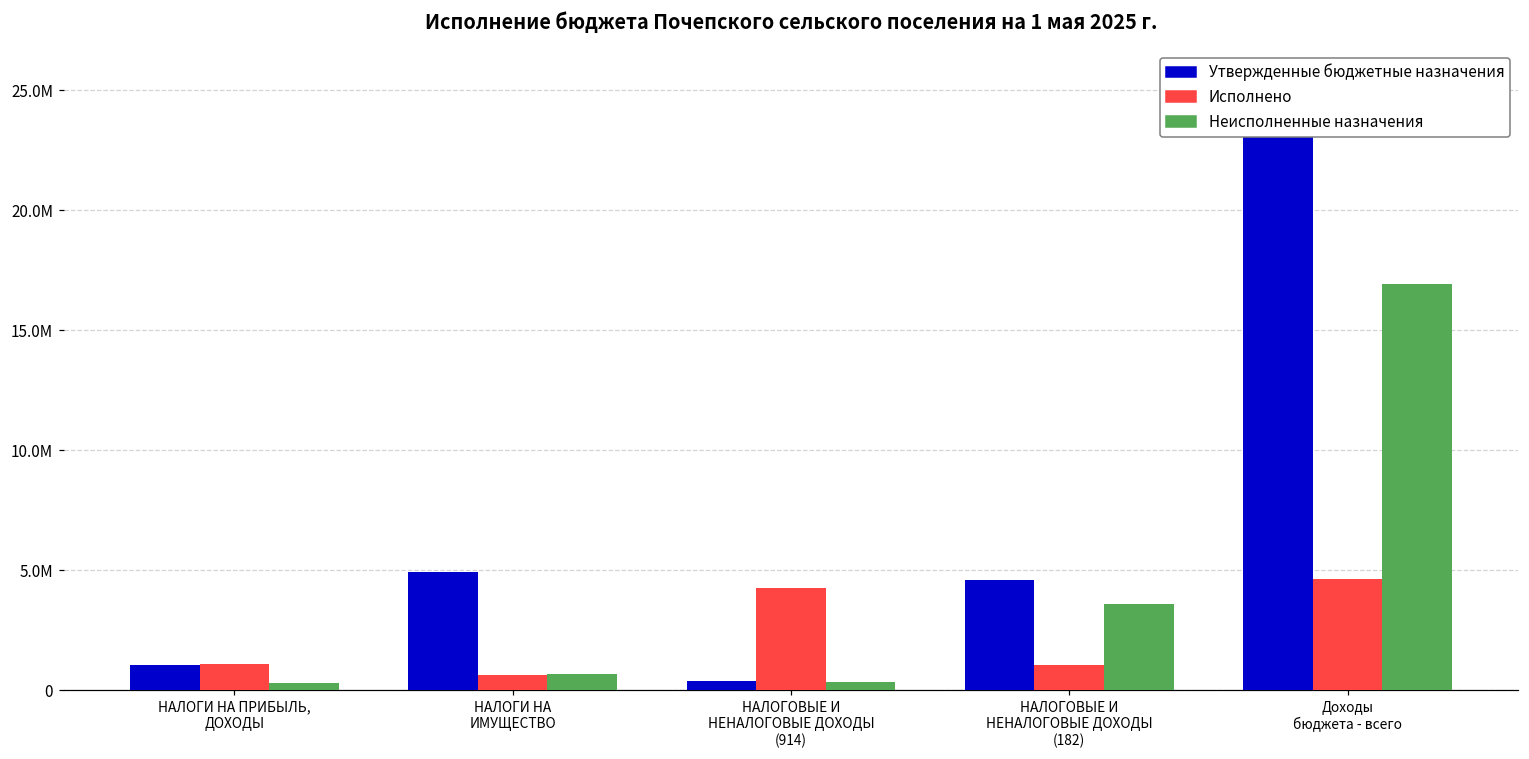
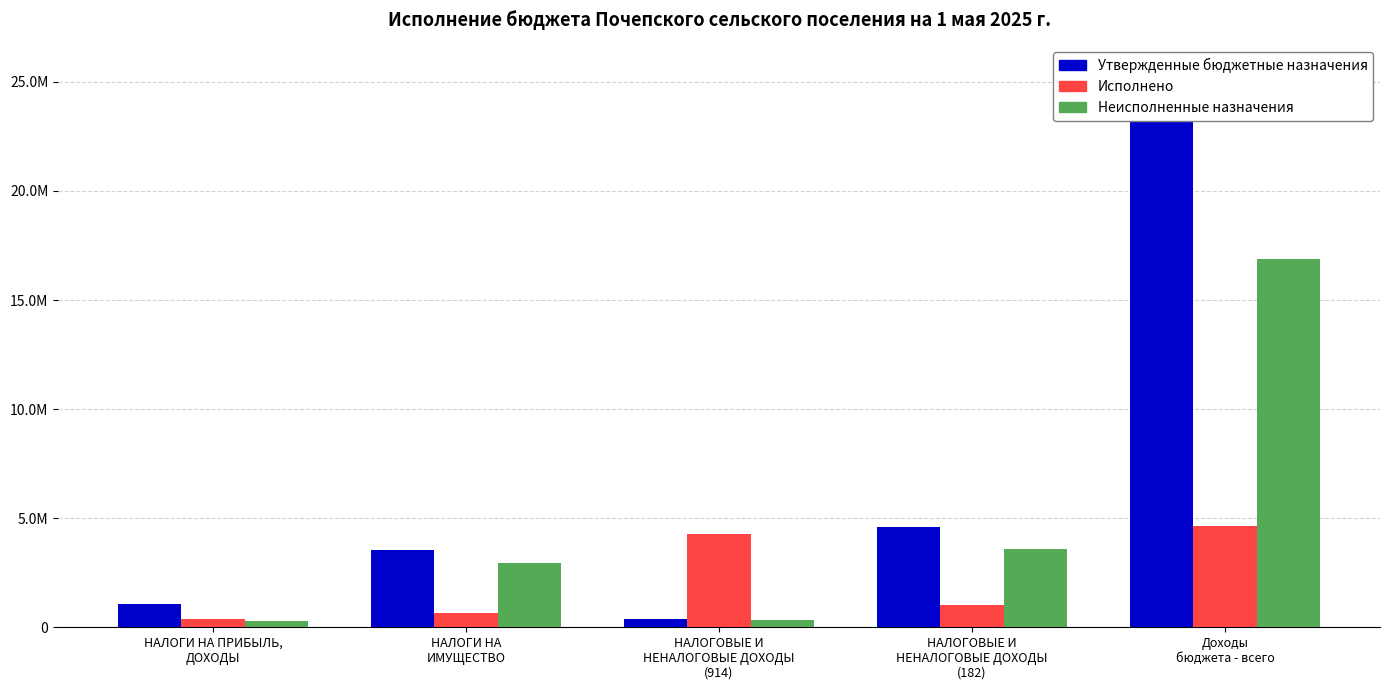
  {
    "Утвержденные бюджетные назначения": {
      "НАЛОГИ НА ПРИБЫЛЬ, ДОХОДЫ": 1000000,
-     "НАЛОГИ НА ИМУЩЕСТВО": 4900000,
+     "НАЛОГИ НА ИМУЩЕСТВО": 3600000,
      "НАЛОГОВЫЕ И НЕНАЛОГОВЫЕ ДОХОДЫ (914)": 400000,
      "НАЛОГОВЫЕ И НЕНАЛОГОВЫЕ ДОХОДЫ (182)": 4600000
    },
    "Исполнено": {
-     "НАЛОГИ НА ПРИБЫЛЬ, ДОХОДЫ": 1100000,
+     "НАЛОГИ НА ПРИБЫЛЬ, ДОХОДЫ": 400000,
      "НАЛОГИ НА ИМУЩЕСТВО": 600000,
      "НАЛОГОВЫЕ И НЕНАЛОГОВЫЕ ДОХОДЫ (914)": 4300000,
      "НАЛОГОВЫЕ И НЕНАЛОГОВЫЕ ДОХОДЫ (182)": 1000000,
      "Доходы бюджета - всего": 4600000
    },
    "Неисполненные назначения": {
      "НАЛОГИ НА ПРИБЫЛЬ, ДОХОДЫ": 300000,
-     "НАЛОГИ НА ИМУЩЕСТВО": 700000,
+     "НАЛОГИ НА ИМУЩЕСТВО": 2900000,
      "НАЛОГОВЫЕ И НЕНАЛОГОВЫЕ ДОХОДЫ (914)": 300000,
      "НАЛОГОВЫЕ И НЕНАЛОГОВЫЕ ДОХОДЫ (182)": 3600000,
      "Доходы бюджета - всего": 16900000
    }
  }
